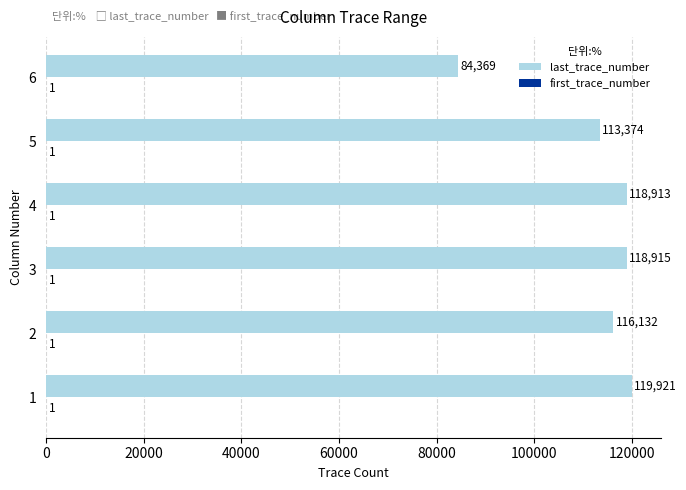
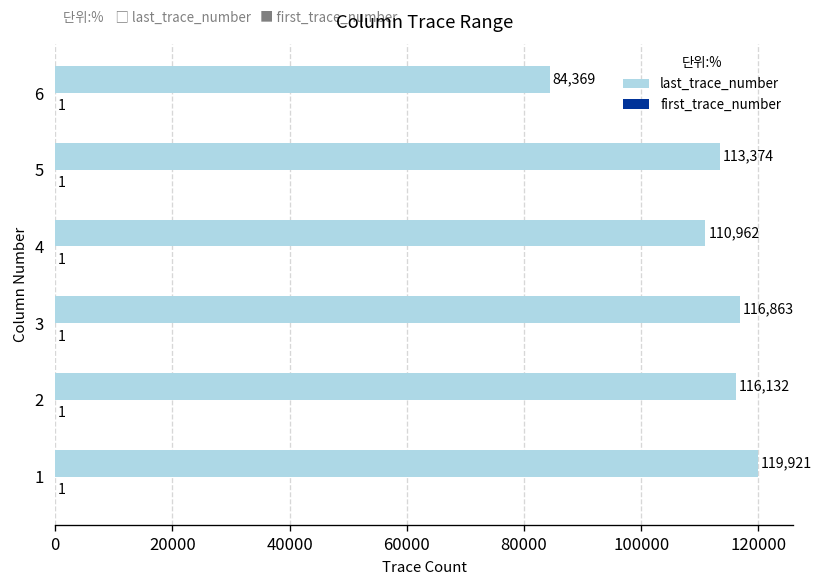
  {
    "last_trace_number": {
      "6": "84,369",
      "5": "113,374",
-     "4": "118,913",
-     "3": "118,915",
+     "4": "110,962",
+     "3": "116,863",
      "2": "116,132",
      "1": "119,921"
    },
    "first_trace_number": {
      "6": "1",
      "5": "1",
      "4": "1",
      "3": "1",
      "2": "1",
      "1": "1"
    }
  }
